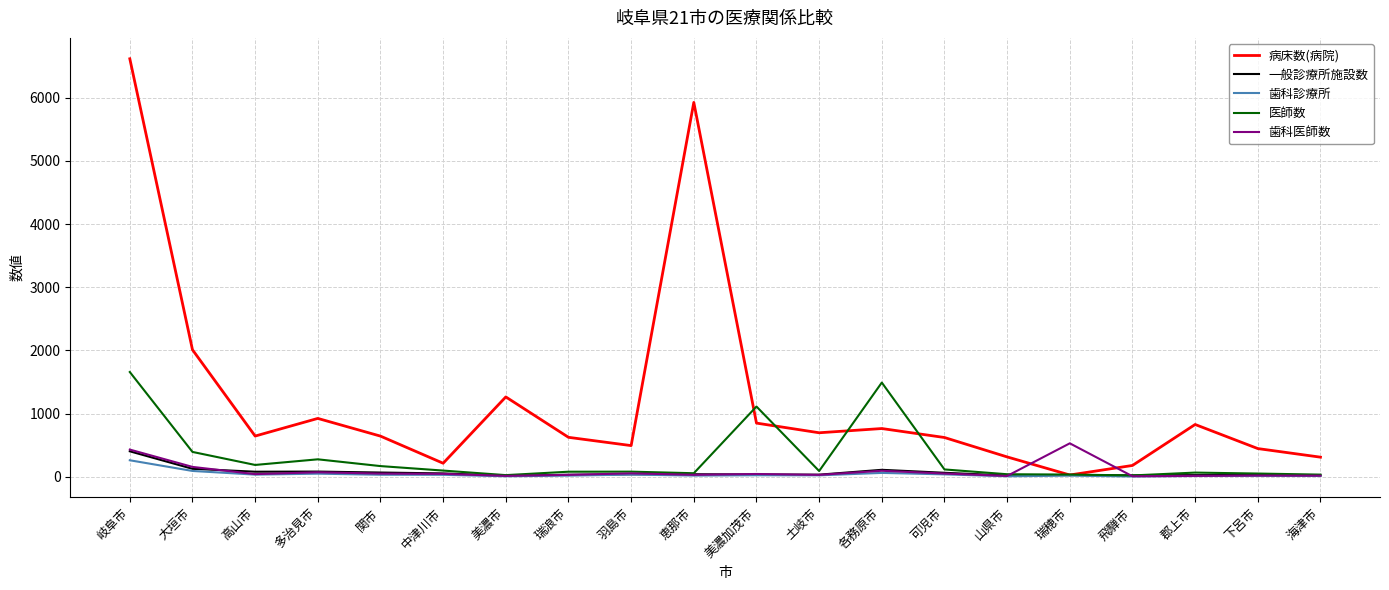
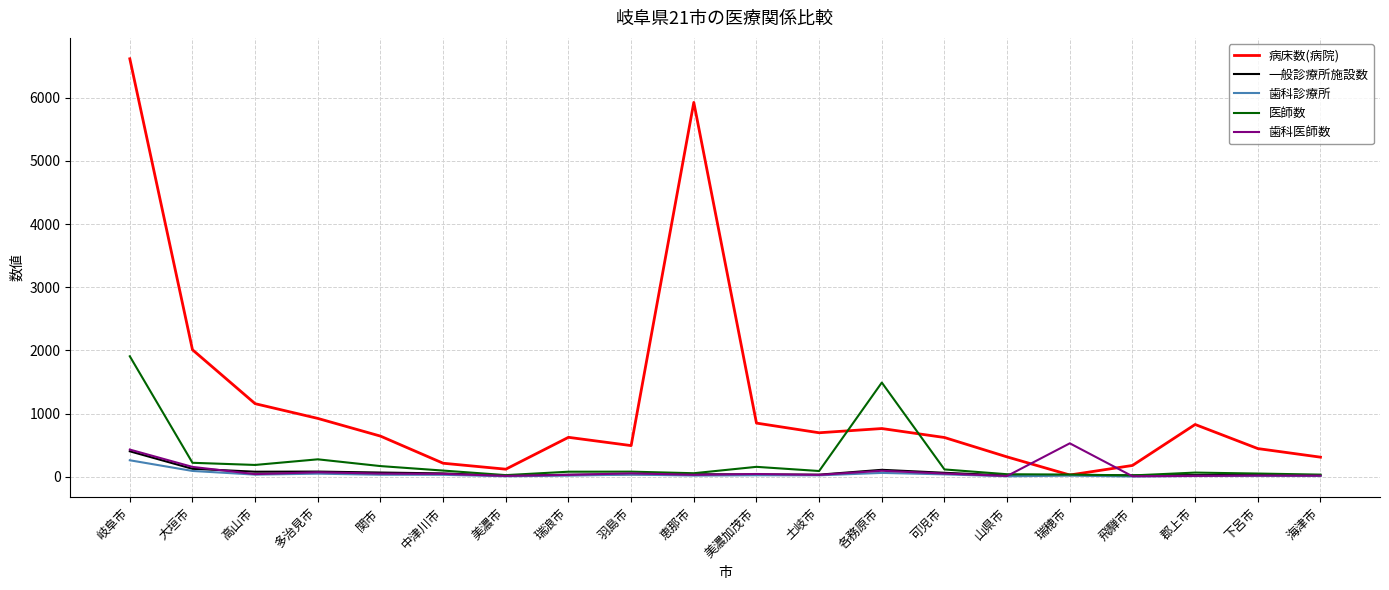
  {
    "病床数(病院)": {
      "岐阜市": 6600,
      "大垣市": 2000,
-     "高山市": 600,
+     "高山市": 1200,
      "多治見市": 900,
      "関市": 600,
      "中津川市": 200,
-     "美濃市": 1300,
+     "美濃市": 100,
      "瑞浪市": 600,
      "羽島市": 500,
      "恵那市": 5900,
      "美濃加茂市": 900,
      "土岐市": 700,
      "各務原市": 800,
      "可児市": 600,
      "山県市": 300,
      "飛騨市": 200,
      "郡上市": 800,
      "下呂市": 400,
      "海津市": 300
    },
    "歯科診療所": {
      "岐阜市": 300
    },
    "医師数": {
-     "岐阜市": 1700,
-     "大垣市": 400,
+     "岐阜市": 1900,
+     "大垣市": 200,
      "高山市": 200,
      "多治見市": 300,
      "関市": 200,
      "中津川市": 100,
      "瑞浪市": 100,
-     "美濃加茂市": 1100,
+     "美濃加茂市": 200,
      "土岐市": 100,
      "各務原市": 1500,
      "可児市": 100
    },
    "歯科医師数": {
      "瑞穂市": 500
    }
  }
